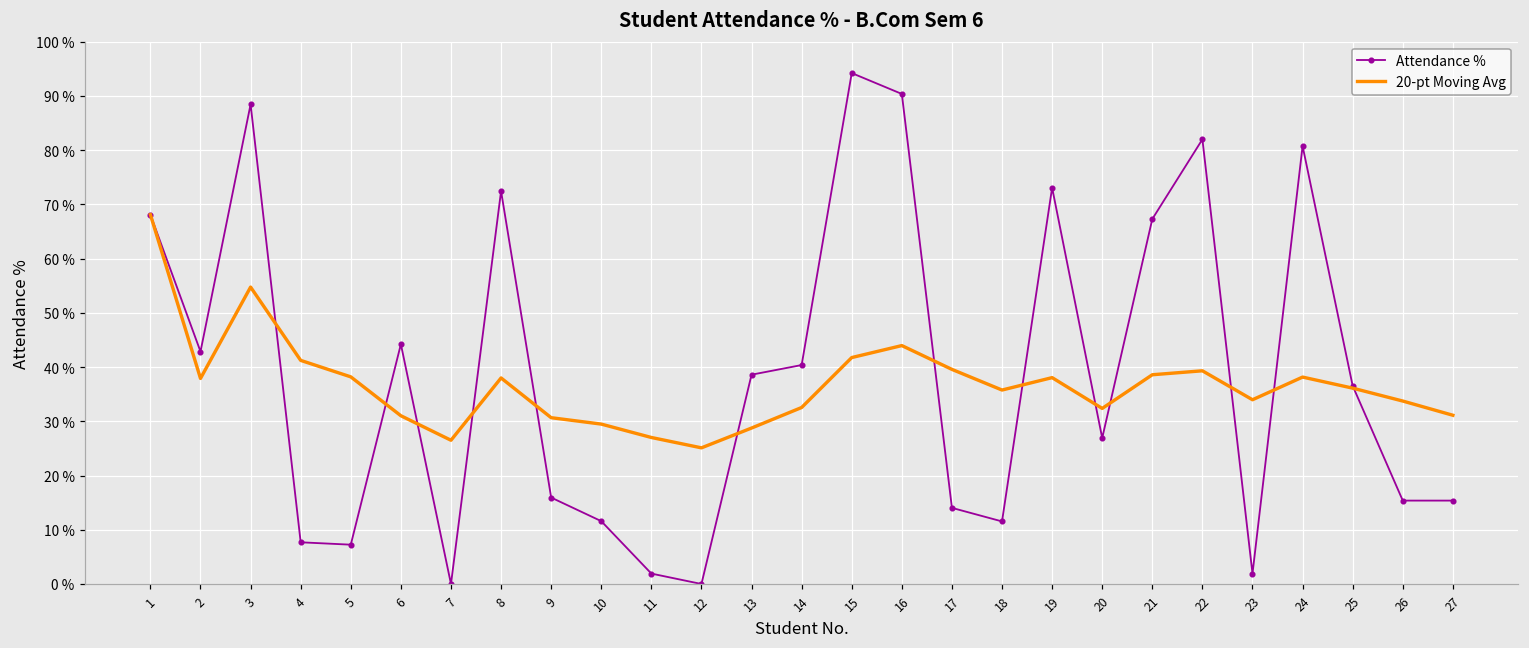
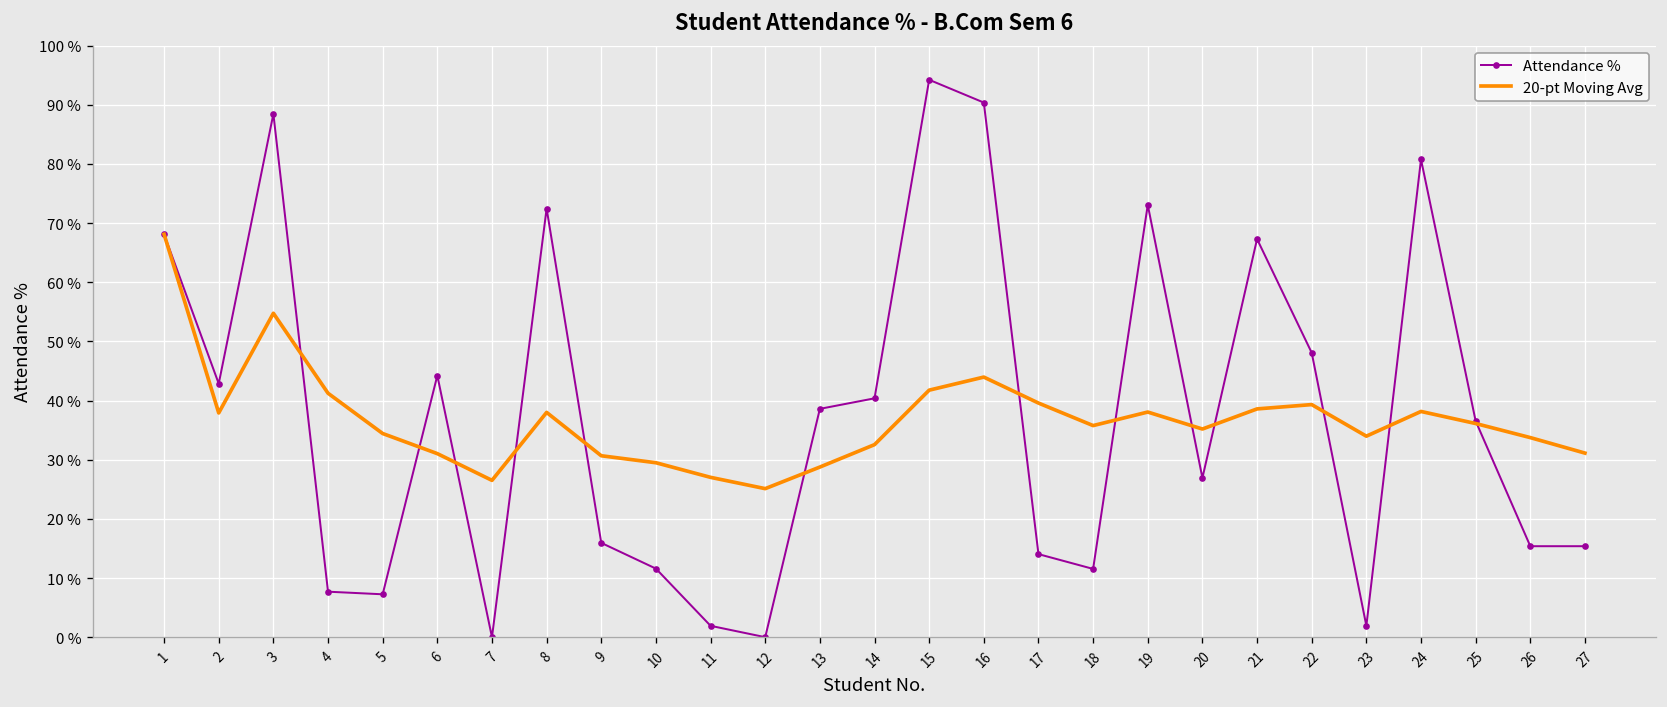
  {
    "Attendance %": {
      "2": "43 %",
      "3": "88 %",
      "4": "8 %",
      "5": "7 %",
      "6": "44 %",
      "7": "0 %",
      "8": "72 %",
      "9": "16 %",
      "10": "12 %",
      "11": "2 %",
      "12": "0 %",
      "13": "39 %",
      "14": "40 %",
      "15": "94 %",
      "16": "90 %",
      "17": "14 %",
      "18": "12 %",
      "19": "73 %",
      "20": "27 %",
      "21": "67 %",
-     "22": "82 %",
+     "22": "48 %",
      "23": "2 %",
      "24": "81 %",
      "26": "15 %",
      "27": "15 %"
    },
    "20-pt Moving Avg": {
      "2": "38 %",
      "3": "55 %",
      "4": "41 %",
-     "5": "38 %",
+     "5": "34 %",
      "6": "31 %",
      "7": "27 %",
      "8": "38 %",
      "9": "31 %",
      "10": "29 %",
      "11": "27 %",
      "12": "25 %",
      "13": "29 %",
      "14": "33 %",
      "15": "42 %",
      "16": "44 %",
      "17": "40 %",
      "18": "36 %",
      "19": "38 %",
-     "20": "32 %",
+     "20": "35 %",
      "21": "39 %",
      "22": "39 %",
      "23": "34 %",
      "24": "38 %",
      "26": "34 %",
      "27": "31 %"
    }
  }
